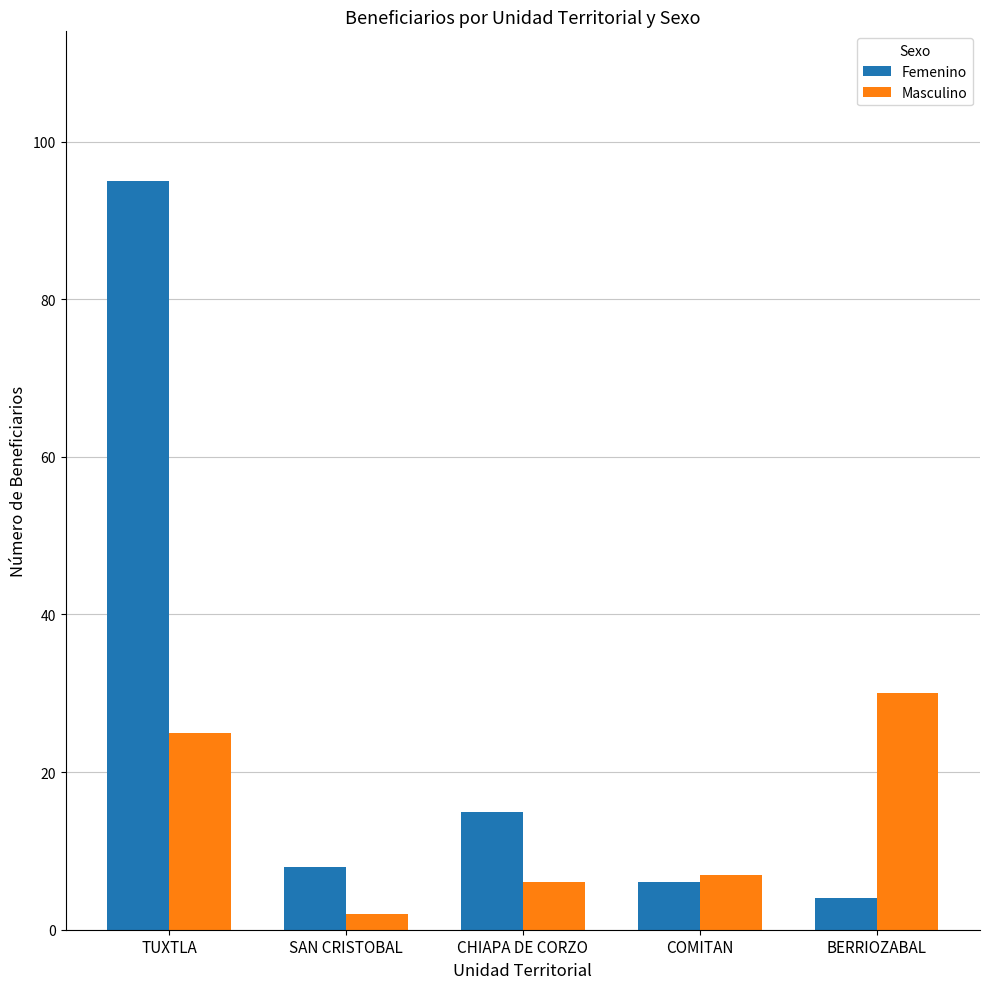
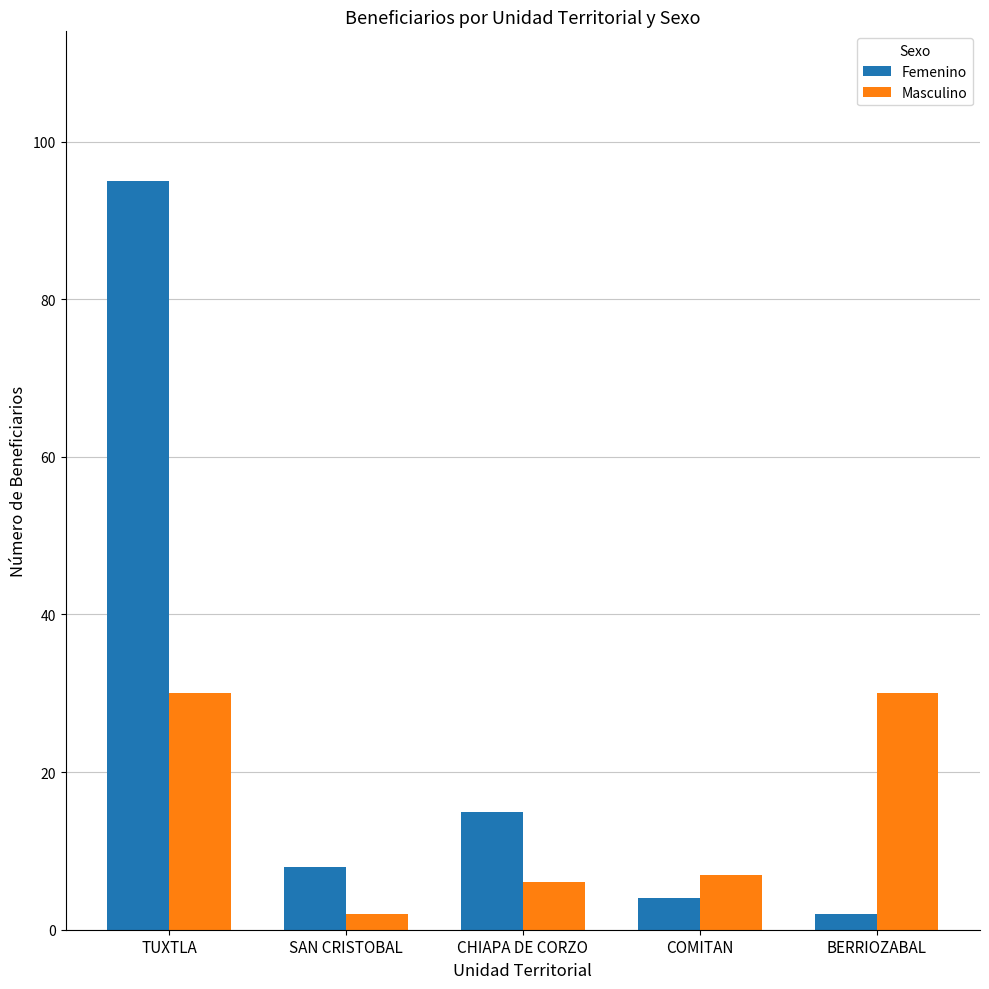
  {
    "Femenino": {
      "TUXTLA": 95,
      "SAN CRISTOBAL": 8,
      "CHIAPA DE CORZO": 15,
-     "COMITAN": 6,
-     "BERRIOZABAL": 4
+     "COMITAN": 4,
+     "BERRIOZABAL": 2
    },
    "Masculino": {
-     "TUXTLA": 25,
+     "TUXTLA": 30,
      "SAN CRISTOBAL": 2,
      "CHIAPA DE CORZO": 6,
      "COMITAN": 7,
      "BERRIOZABAL": 30
    }
  }
